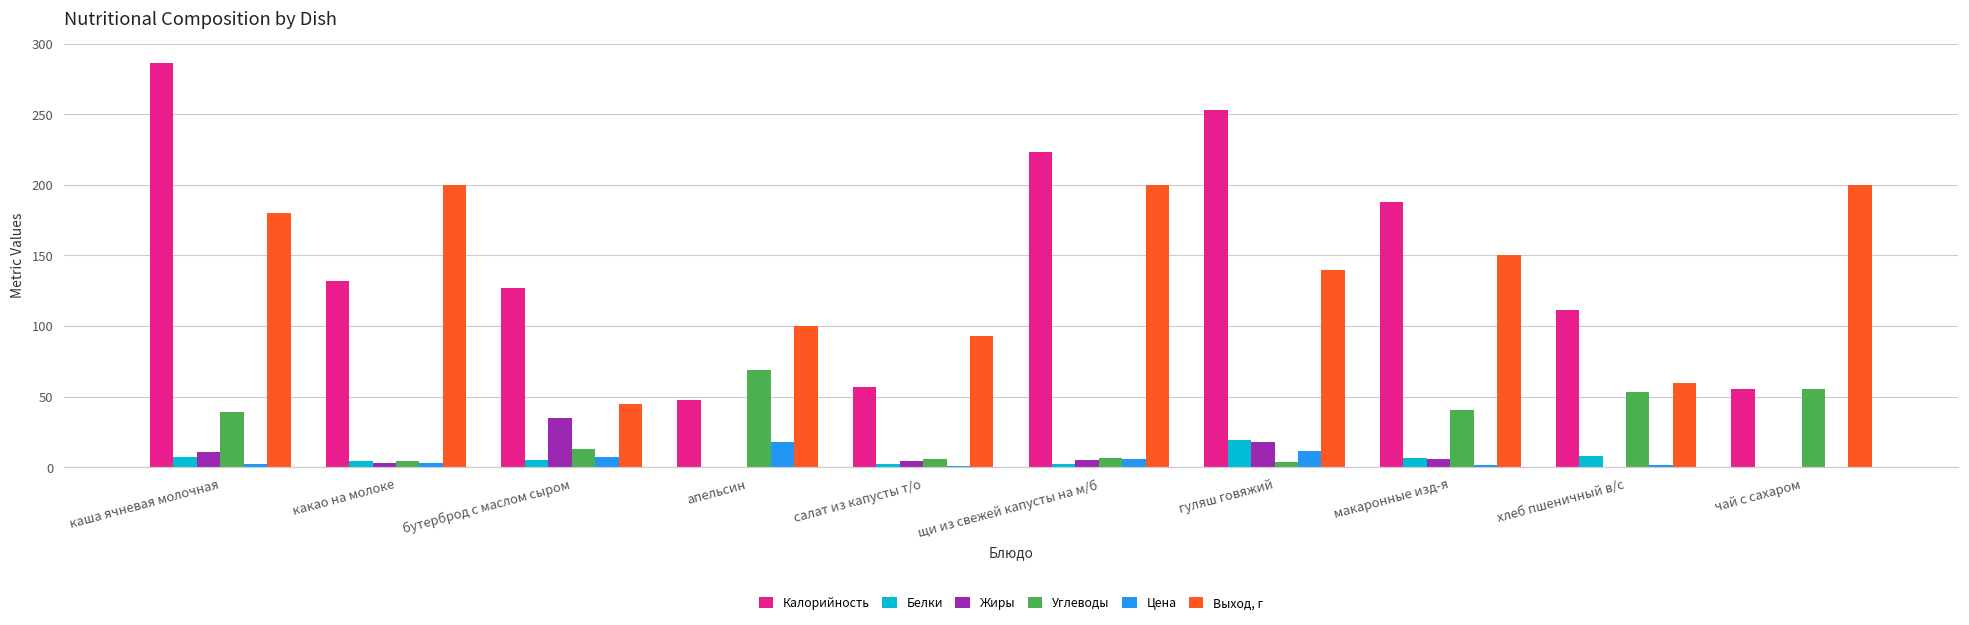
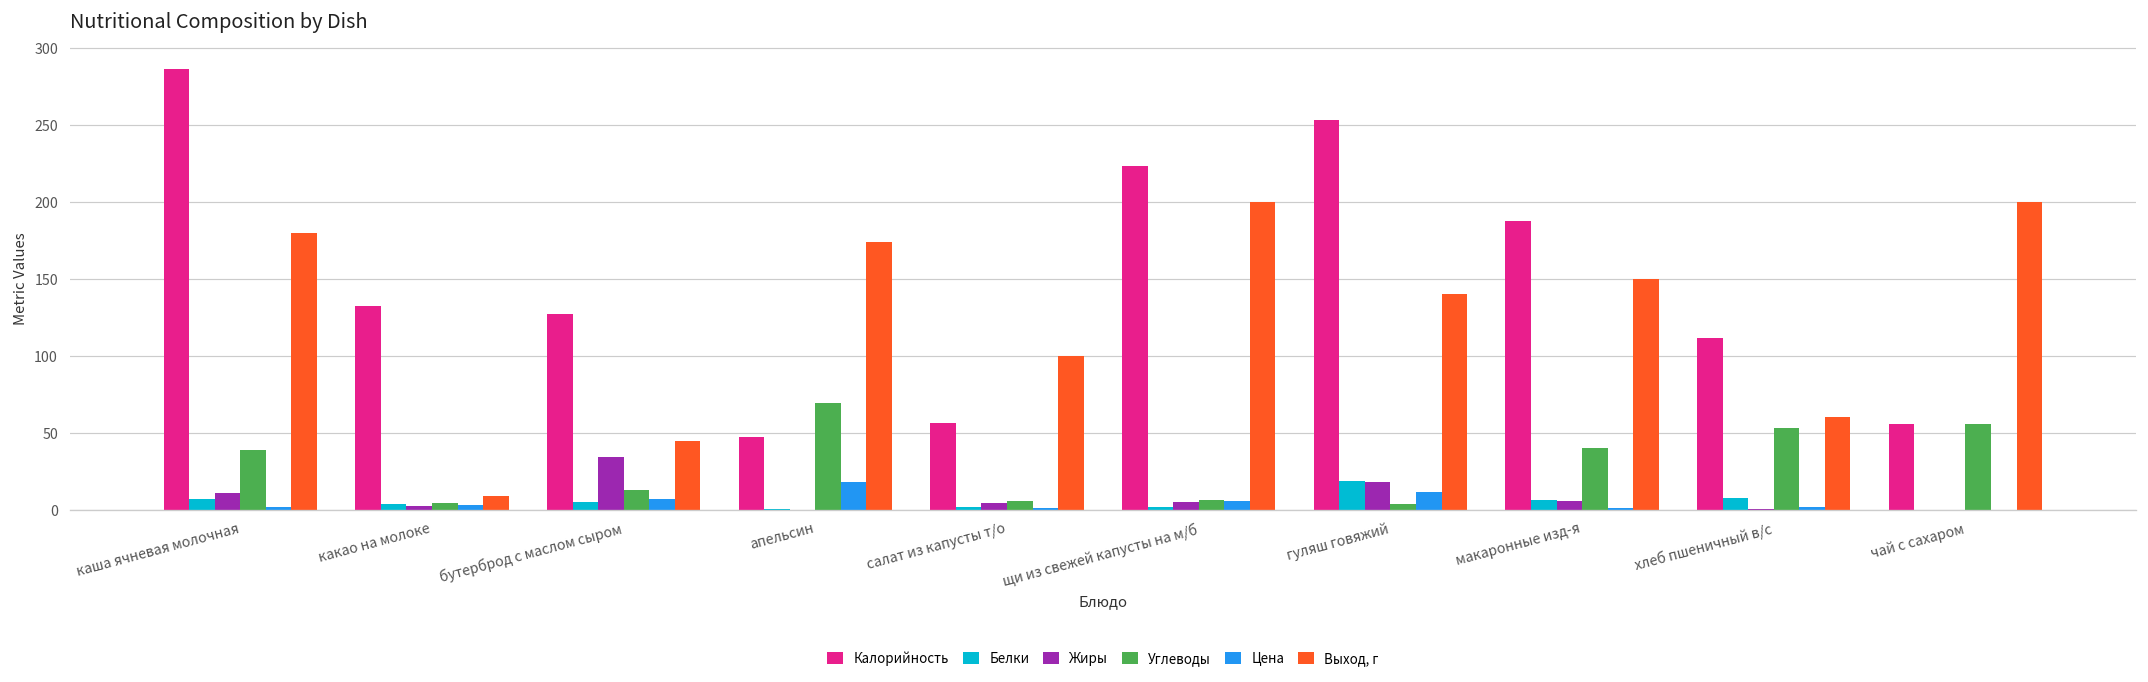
  {
    "Калорийность": {
      "каша ячневая молочная": 286,
      "какао на молоке": 132,
      "бутерброд с маслом сыром": 127,
      "апельсин": 48,
      "салат из капусты т/о": 57,
      "щи из свежей капусты на м/б": 223,
      "гуляш говяжий": 253,
      "макаронные изд-я": 188,
      "хлеб пшеничный в/с": 112,
      "чай с сахаром": 56
    },
    "Жиры": {
      "каша ячневая молочная": 11,
      "какао на молоке": 3,
      "бутерброд с маслом сыром": 35,
      "апельсин": 0,
      "салат из капусты т/о": 4,
      "щи из свежей капусты на м/б": 5,
      "гуляш говяжий": 18,
      "макаронные изд-я": 6,
      "чай с сахаром": 0
    },
    "Углеводы": {
      "каша ячневая молочная": 39,
      "какао на молоке": 5,
      "бутерброд с маслом сыром": 13,
      "апельсин": 69,
      "салат из капусты т/о": 6,
      "щи из свежей капусты на м/б": 6,
      "гуляш говяжий": 4,
      "макаронные изд-я": 40,
      "хлеб пшеничный в/с": 53,
      "чай с сахаром": 56
    },
    "Выход, г": {
      "каша ячневая молочная": 180,
-     "какао на молоке": 200,
+     "какао на молоке": 9,
      "бутерброд с маслом сыром": 45,
-     "апельсин": 100,
-     "салат из капусты т/о": 93,
+     "апельсин": 174,
+     "салат из капусты т/о": 100,
      "щи из свежей капусты на м/б": 200,
      "гуляш говяжий": 140,
      "макаронные изд-я": 150,
      "хлеб пшеничный в/с": 60,
      "чай с сахаром": 200
    }
  }
